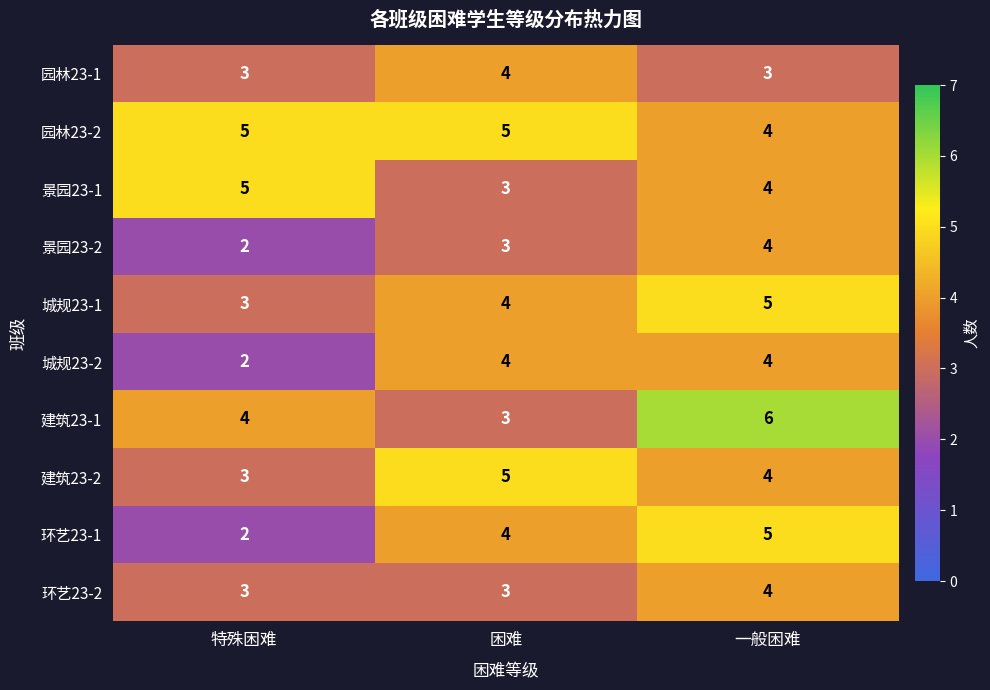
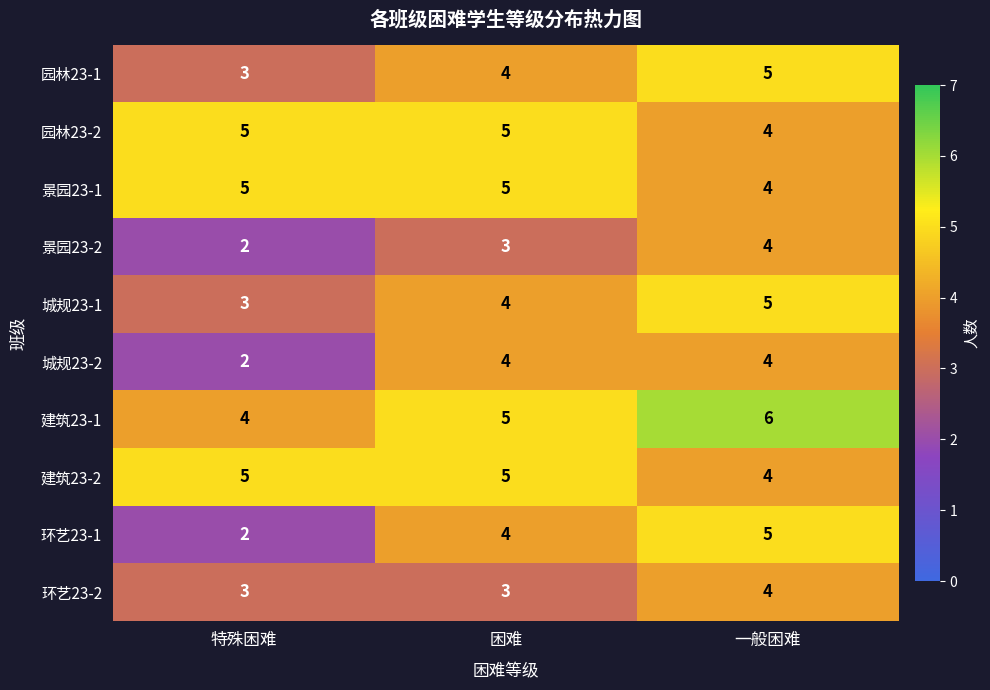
  {
    "园林23-1": {
      "特殊困难": 3,
      "困难": 4,
-     "一般困难": 3
+     "一般困难": 5
    },
    "园林23-2": {
      "特殊困难": 5,
      "困难": 5,
      "一般困难": 4
    },
    "景园23-1": {
      "特殊困难": 5,
-     "困难": 3,
+     "困难": 5,
      "一般困难": 4
    },
    "景园23-2": {
      "特殊困难": 2,
      "困难": 3,
      "一般困难": 4
    },
    "城规23-1": {
      "特殊困难": 3,
      "困难": 4,
      "一般困难": 5
    },
    "城规23-2": {
      "特殊困难": 2,
      "困难": 4,
      "一般困难": 4
    },
    "建筑23-1": {
      "特殊困难": 4,
-     "困难": 3,
+     "困难": 5,
      "一般困难": 6
    },
    "建筑23-2": {
-     "特殊困难": 3,
+     "特殊困难": 5,
      "困难": 5,
      "一般困难": 4
    },
    "环艺23-1": {
      "特殊困难": 2,
      "困难": 4,
      "一般困难": 5
    },
    "环艺23-2": {
      "特殊困难": 3,
      "困难": 3,
      "一般困难": 4
    }
  }
